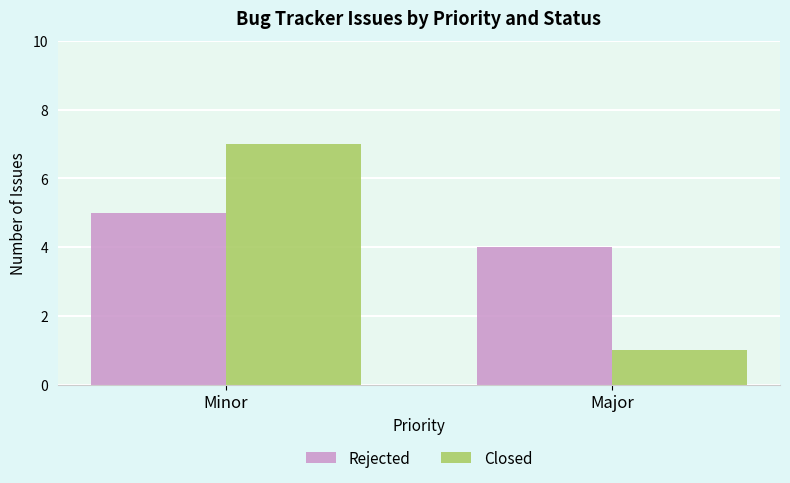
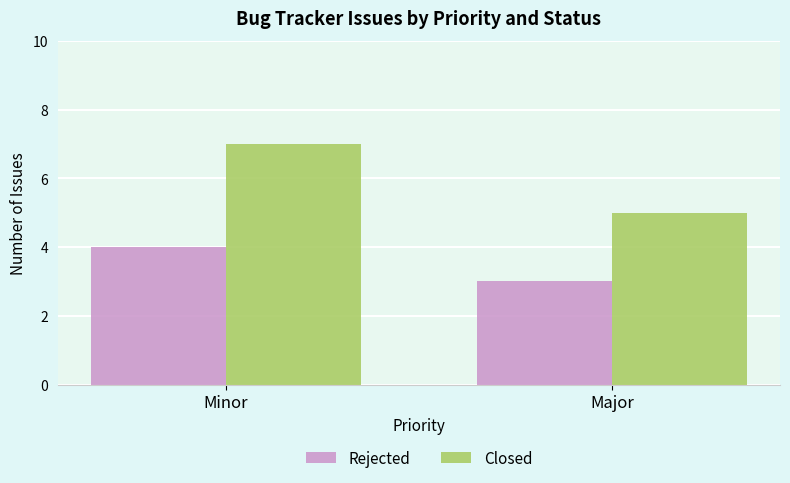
  {
    "Rejected": {
-     "Minor": 5,
-     "Major": 4
+     "Minor": 4,
+     "Major": 3
    },
    "Closed": {
      "Minor": 7,
-     "Major": 1
+     "Major": 5
    }
  }
